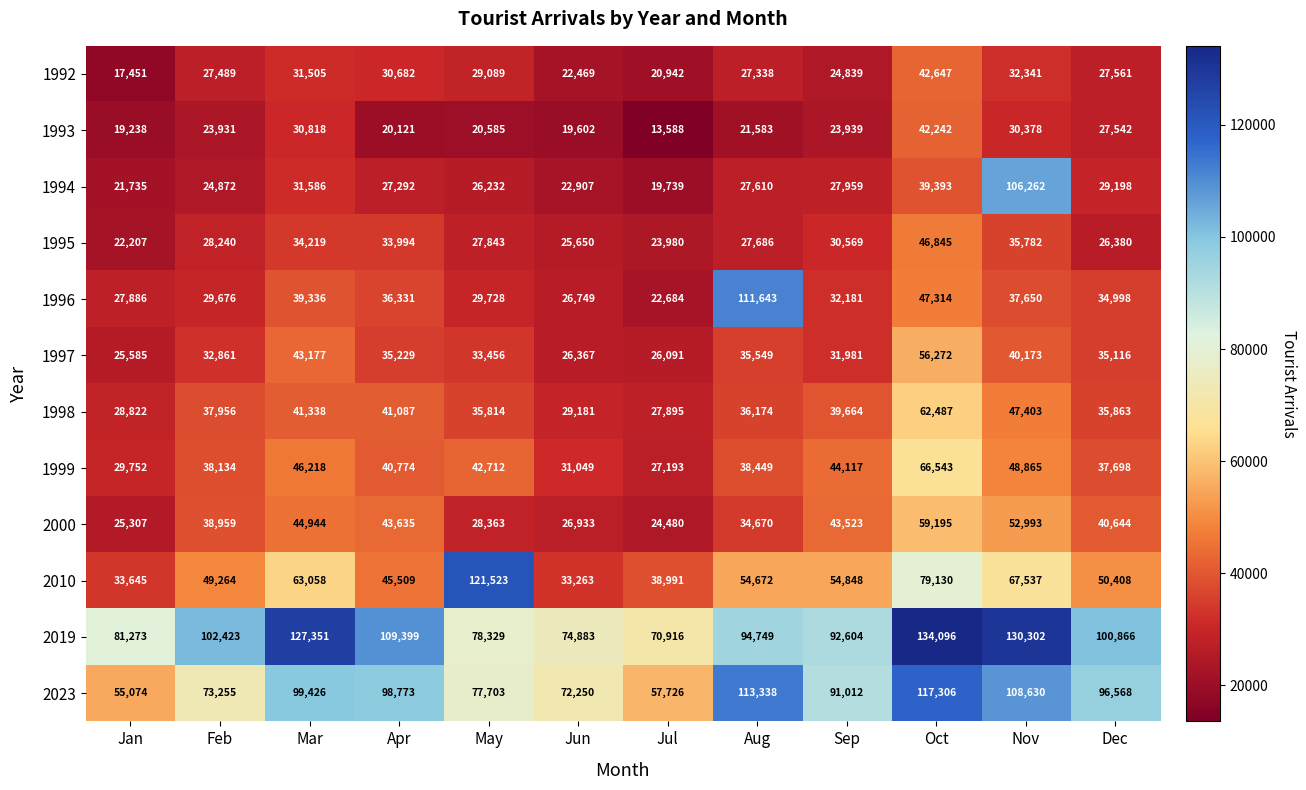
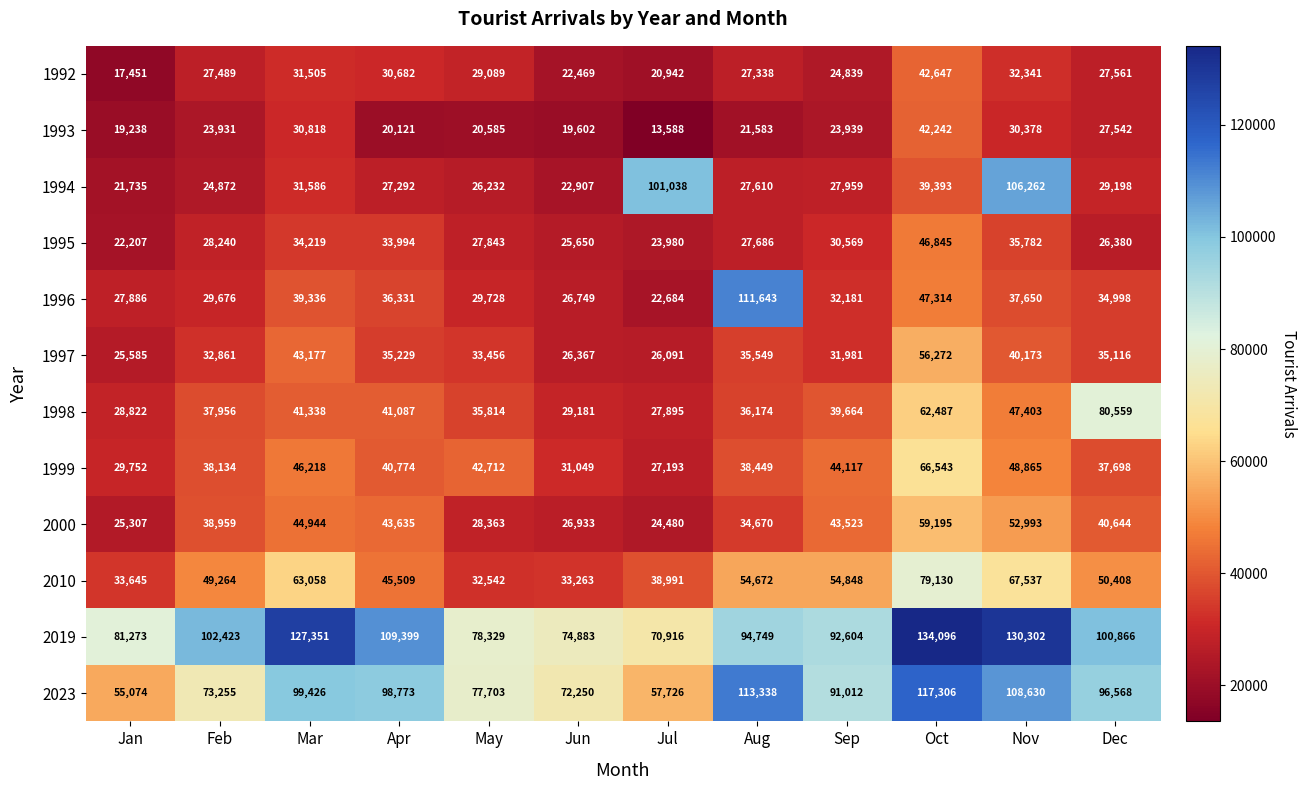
  {
    "1992": {
      "Jan": "17,451",
      "Feb": "27,489",
      "Mar": "31,505",
      "Apr": "30,682",
      "May": "29,089",
      "Jun": "22,469",
      "Jul": "20,942",
      "Aug": "27,338",
      "Sep": "24,839",
      "Oct": "42,647",
      "Nov": "32,341",
      "Dec": "27,561"
    },
    "1993": {
      "Jan": "19,238",
      "Feb": "23,931",
      "Mar": "30,818",
      "Apr": "20,121",
      "May": "20,585",
      "Jun": "19,602",
      "Jul": "13,588",
      "Aug": "21,583",
      "Sep": "23,939",
      "Oct": "42,242",
      "Nov": "30,378",
      "Dec": "27,542"
    },
    "1994": {
      "Jan": "21,735",
      "Feb": "24,872",
      "Mar": "31,586",
      "Apr": "27,292",
      "May": "26,232",
      "Jun": "22,907",
-     "Jul": "19,739",
+     "Jul": "101,038",
      "Aug": "27,610",
      "Sep": "27,959",
      "Oct": "39,393",
      "Nov": "106,262",
      "Dec": "29,198"
    },
    "1995": {
      "Jan": "22,207",
      "Feb": "28,240",
      "Mar": "34,219",
      "Apr": "33,994",
      "May": "27,843",
      "Jun": "25,650",
      "Jul": "23,980",
      "Aug": "27,686",
      "Sep": "30,569",
      "Oct": "46,845",
      "Nov": "35,782",
      "Dec": "26,380"
    },
    "1996": {
      "Jan": "27,886",
      "Feb": "29,676",
      "Mar": "39,336",
      "Apr": "36,331",
      "May": "29,728",
      "Jun": "26,749",
      "Jul": "22,684",
      "Aug": "111,643",
      "Sep": "32,181",
      "Oct": "47,314",
      "Nov": "37,650",
      "Dec": "34,998"
    },
    "1997": {
      "Jan": "25,585",
      "Feb": "32,861",
      "Mar": "43,177",
      "Apr": "35,229",
      "May": "33,456",
      "Jun": "26,367",
      "Jul": "26,091",
      "Aug": "35,549",
      "Sep": "31,981",
      "Oct": "56,272",
      "Nov": "40,173",
      "Dec": "35,116"
    },
    "1998": {
      "Jan": "28,822",
      "Feb": "37,956",
      "Mar": "41,338",
      "Apr": "41,087",
      "May": "35,814",
      "Jun": "29,181",
      "Jul": "27,895",
      "Aug": "36,174",
      "Sep": "39,664",
      "Oct": "62,487",
      "Nov": "47,403",
-     "Dec": "35,863"
+     "Dec": "80,559"
    },
    "1999": {
      "Jan": "29,752",
      "Feb": "38,134",
      "Mar": "46,218",
      "Apr": "40,774",
      "May": "42,712",
      "Jun": "31,049",
      "Jul": "27,193",
      "Aug": "38,449",
      "Sep": "44,117",
      "Oct": "66,543",
      "Nov": "48,865",
      "Dec": "37,698"
    },
    "2000": {
      "Jan": "25,307",
      "Feb": "38,959",
      "Mar": "44,944",
      "Apr": "43,635",
      "May": "28,363",
      "Jun": "26,933",
      "Jul": "24,480",
      "Aug": "34,670",
      "Sep": "43,523",
      "Oct": "59,195",
      "Nov": "52,993",
      "Dec": "40,644"
    },
    "2010": {
      "Jan": "33,645",
      "Feb": "49,264",
      "Mar": "63,058",
      "Apr": "45,509",
-     "May": "121,523",
+     "May": "32,542",
      "Jun": "33,263",
      "Jul": "38,991",
      "Aug": "54,672",
      "Sep": "54,848",
      "Oct": "79,130",
      "Nov": "67,537",
      "Dec": "50,408"
    },
    "2019": {
      "Jan": "81,273",
      "Feb": "102,423",
      "Mar": "127,351",
      "Apr": "109,399",
      "May": "78,329",
      "Jun": "74,883",
      "Jul": "70,916",
      "Aug": "94,749",
      "Sep": "92,604",
      "Oct": "134,096",
      "Nov": "130,302",
      "Dec": "100,866"
    },
    "2023": {
      "Jan": "55,074",
      "Feb": "73,255",
      "Mar": "99,426",
      "Apr": "98,773",
      "May": "77,703",
      "Jun": "72,250",
      "Jul": "57,726",
      "Aug": "113,338",
      "Sep": "91,012",
      "Oct": "117,306",
      "Nov": "108,630",
      "Dec": "96,568"
    }
  }
